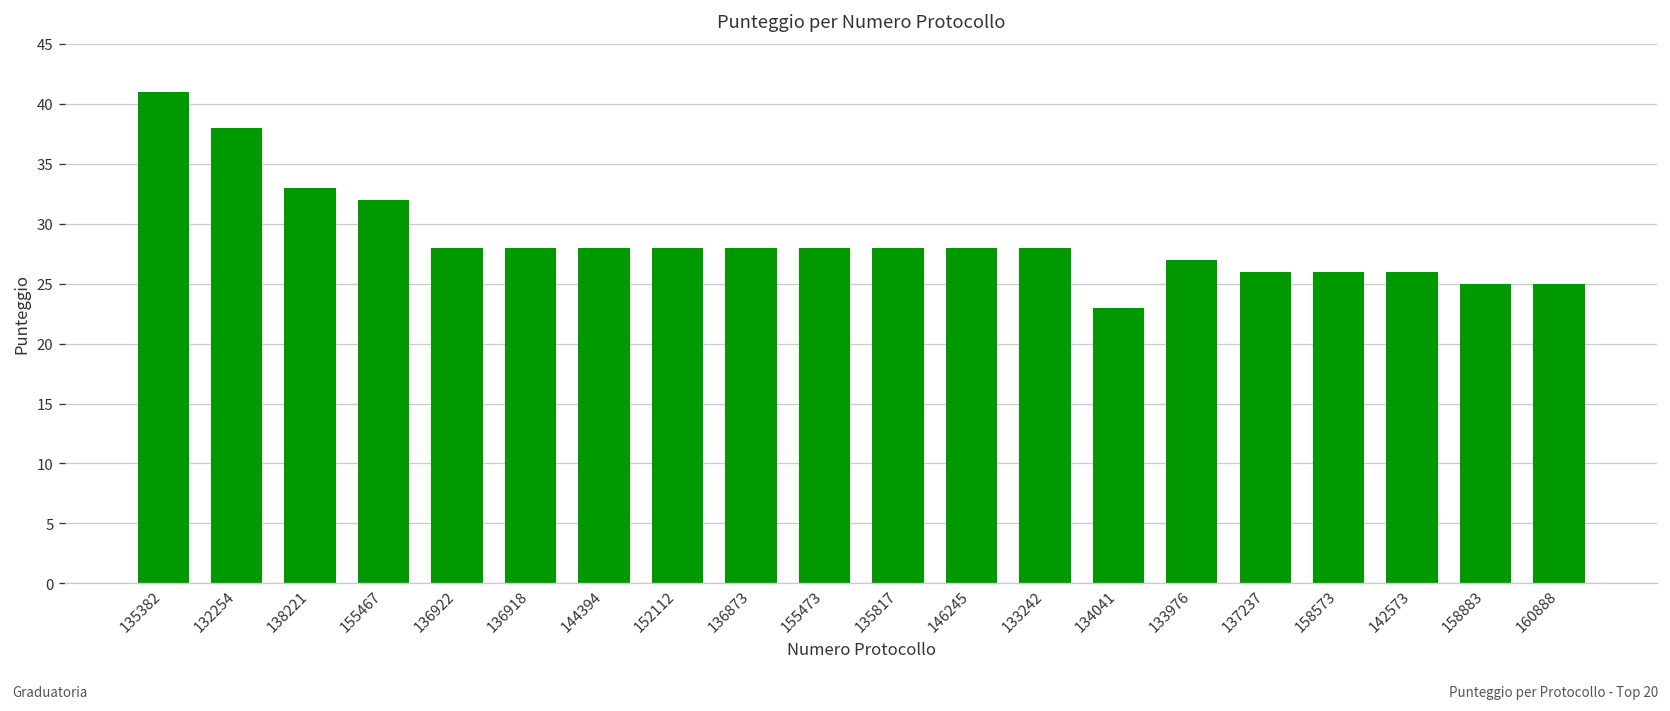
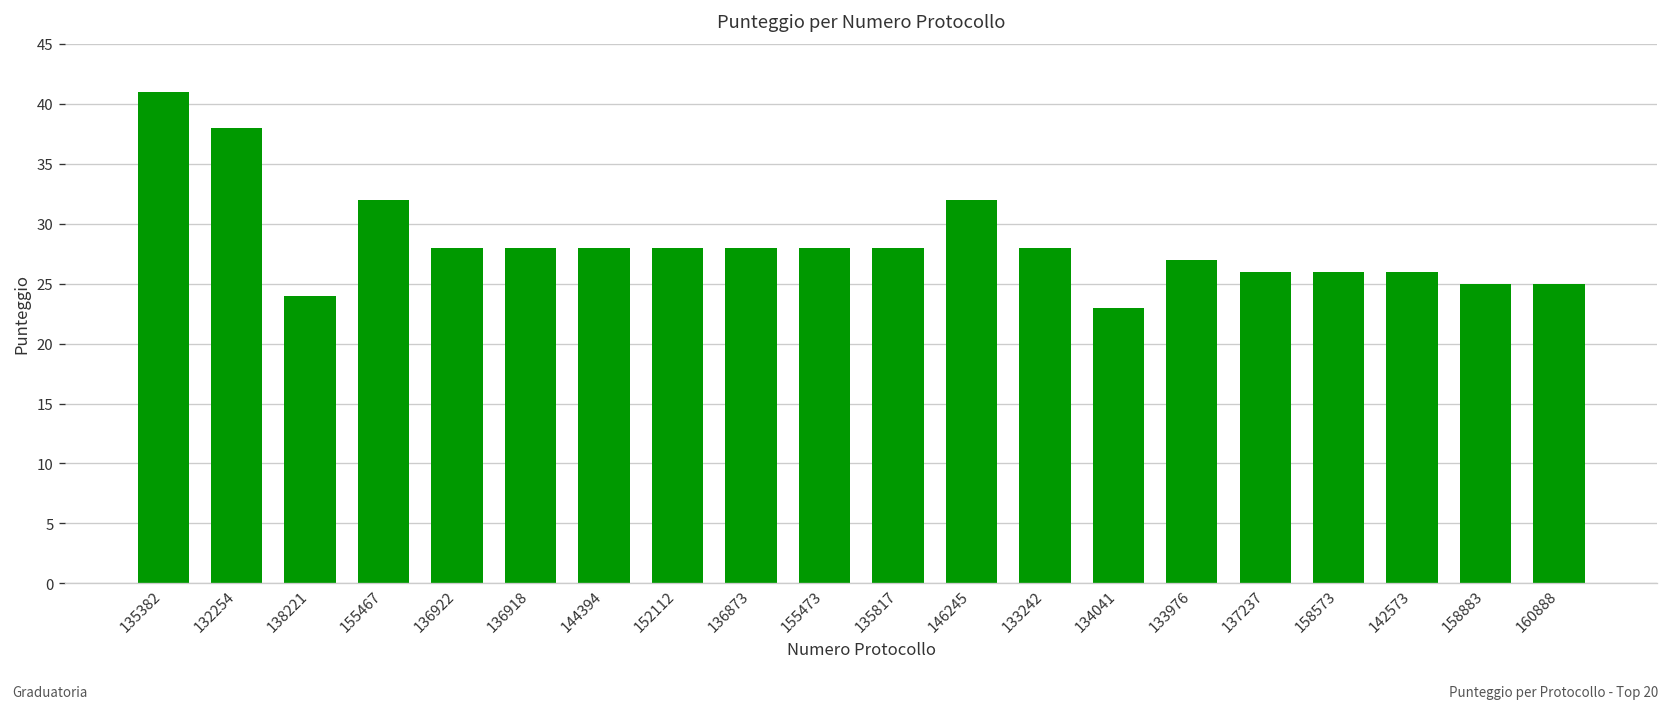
  {
    "135382": 41,
    "132254": 38,
-   "138221": 33,
+   "138221": 24,
    "155467": 32,
    "136922": 28,
    "136918": 28,
    "144394": 28,
    "152112": 28,
    "136873": 28,
    "155473": 28,
    "135817": 28,
-   "146245": 28,
+   "146245": 32,
    "133242": 28,
    "134041": 23,
    "133976": 27,
    "137237": 26,
    "158573": 26,
    "142573": 26,
    "158883": 25,
    "160888": 25
  }
